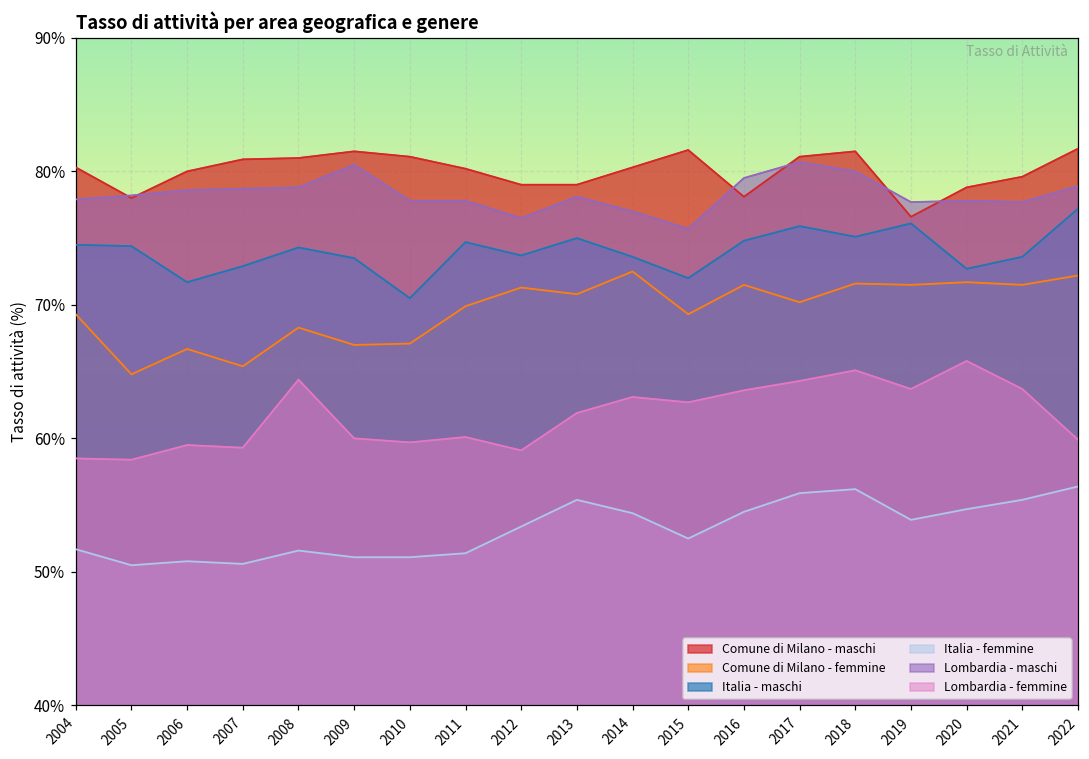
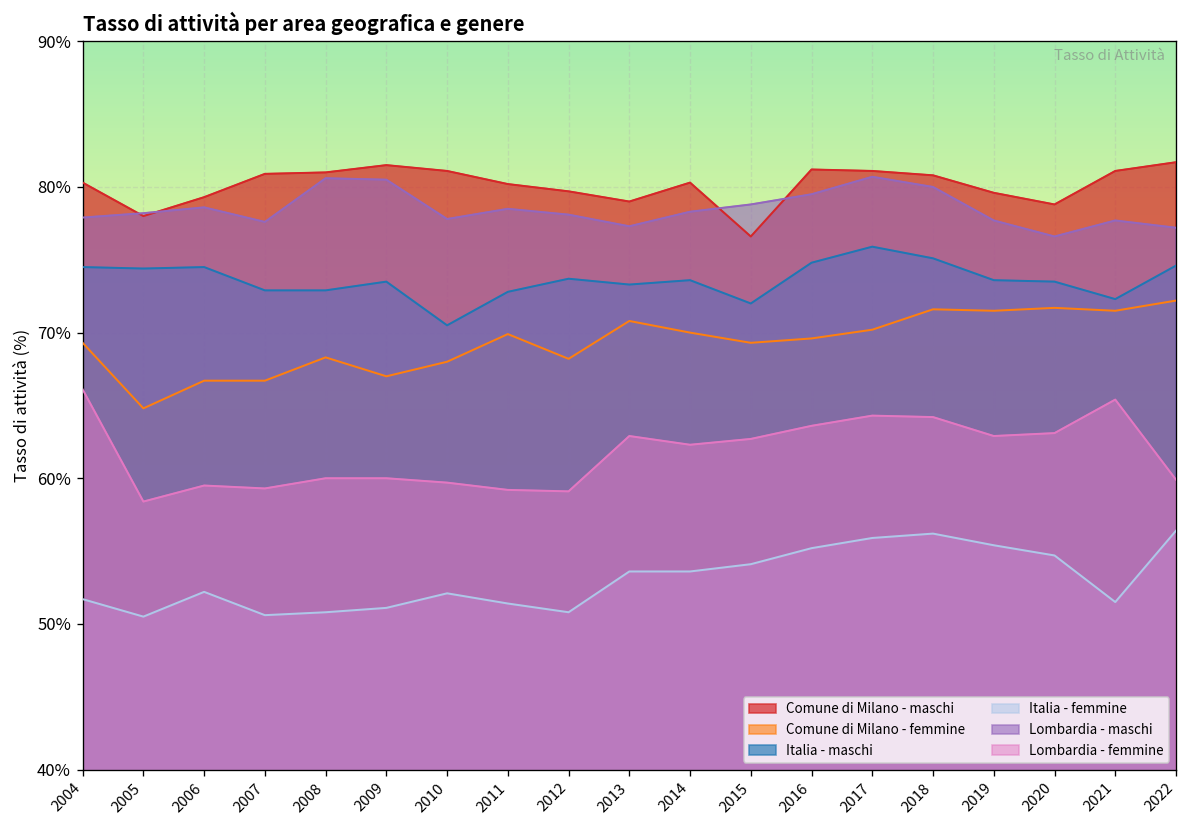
  {
    "Comune di Milano - maschi": {
      "2004": "80.3%",
-     "2006": "80.0%",
+     "2006": "79.3%",
      "2007": "80.9%",
      "2008": "81.0%",
      "2009": "81.5%",
      "2010": "81.1%",
      "2011": "80.2%",
-     "2012": "79.0%",
+     "2012": "79.7%",
      "2013": "79.0%",
      "2014": "80.3%",
-     "2015": "81.6%",
-     "2016": "78.1%",
+     "2015": "76.6%",
+     "2016": "81.2%",
      "2017": "81.1%",
-     "2018": "81.5%",
-     "2019": "76.6%",
+     "2018": "80.8%",
+     "2019": "79.6%",
      "2020": "78.8%",
-     "2021": "79.6%",
+     "2021": "81.1%",
      "2022": "81.7%"
    },
    "Comune di Milano - femmine": {
      "2004": "69.3%",
      "2005": "64.8%",
      "2006": "66.7%",
-     "2007": "65.4%",
+     "2007": "66.7%",
      "2008": "68.3%",
      "2009": "67.0%",
-     "2010": "67.1%",
+     "2010": "68.0%",
      "2011": "69.9%",
-     "2012": "71.3%",
+     "2012": "68.2%",
      "2013": "70.8%",
-     "2014": "72.5%",
+     "2014": "70.0%",
      "2015": "69.3%",
-     "2016": "71.5%",
+     "2016": "69.6%",
      "2017": "70.2%",
      "2018": "71.6%",
      "2019": "71.5%",
      "2020": "71.7%",
      "2021": "71.5%",
      "2022": "72.2%"
    },
    "Italia - maschi": {
      "2004": "74.5%",
      "2005": "74.4%",
-     "2006": "71.7%",
+     "2006": "74.5%",
      "2007": "72.9%",
-     "2008": "74.3%",
+     "2008": "72.9%",
      "2009": "73.5%",
      "2010": "70.5%",
-     "2011": "74.7%",
+     "2011": "72.8%",
      "2012": "73.7%",
-     "2013": "75.0%",
+     "2013": "73.3%",
      "2014": "73.6%",
      "2015": "72.0%",
      "2016": "74.8%",
      "2017": "75.9%",
      "2018": "75.1%",
-     "2019": "76.1%",
-     "2020": "72.7%",
-     "2021": "73.6%",
-     "2022": "77.2%"
+     "2019": "73.6%",
+     "2020": "73.5%",
+     "2021": "72.3%",
+     "2022": "74.6%"
    },
    "Italia - femmine": {
      "2004": "51.7%",
      "2005": "50.5%",
-     "2006": "50.8%",
+     "2006": "52.2%",
      "2007": "50.6%",
-     "2008": "51.6%",
+     "2008": "50.8%",
      "2009": "51.1%",
-     "2010": "51.1%",
+     "2010": "52.1%",
      "2011": "51.4%",
-     "2012": "53.4%",
-     "2013": "55.4%",
-     "2014": "54.4%",
-     "2015": "52.5%",
-     "2016": "54.5%",
+     "2012": "50.8%",
+     "2013": "53.6%",
+     "2014": "53.6%",
+     "2015": "54.1%",
+     "2016": "55.2%",
      "2017": "55.9%",
      "2018": "56.2%",
-     "2019": "53.9%",
+     "2019": "55.4%",
      "2020": "54.7%",
-     "2021": "55.4%",
+     "2021": "51.5%",
      "2022": "56.4%"
    },
    "Lombardia - maschi": {
      "2004": "77.9%",
      "2006": "78.6%",
-     "2007": "78.7%",
-     "2008": "78.8%",
+     "2007": "77.6%",
+     "2008": "80.6%",
      "2009": "80.5%",
      "2010": "77.8%",
-     "2011": "77.8%",
-     "2012": "76.5%",
-     "2013": "78.1%",
-     "2014": "77.0%",
-     "2015": "75.7%",
+     "2011": "78.5%",
+     "2012": "78.1%",
+     "2013": "77.3%",
+     "2014": "78.3%",
+     "2015": "78.8%",
      "2016": "79.5%",
      "2017": "80.7%",
      "2018": "80.0%",
      "2019": "77.7%",
-     "2020": "77.8%",
+     "2020": "76.6%",
      "2021": "77.7%",
-     "2022": "78.9%"
+     "2022": "77.2%"
    },
    "Lombardia - femmine": {
-     "2004": "58.5%",
+     "2004": "66.1%",
      "2005": "58.4%",
      "2006": "59.5%",
      "2007": "59.3%",
-     "2008": "64.4%",
+     "2008": "60.0%",
      "2009": "60.0%",
      "2010": "59.7%",
-     "2011": "60.1%",
+     "2011": "59.2%",
      "2012": "59.1%",
-     "2013": "61.9%",
-     "2014": "63.1%",
+     "2013": "62.9%",
+     "2014": "62.3%",
      "2015": "62.7%",
      "2016": "63.6%",
      "2017": "64.3%",
-     "2018": "65.1%",
-     "2019": "63.7%",
-     "2020": "65.8%",
-     "2021": "63.7%",
+     "2018": "64.2%",
+     "2019": "62.9%",
+     "2020": "63.1%",
+     "2021": "65.4%",
      "2022": "59.9%"
    }
  }
